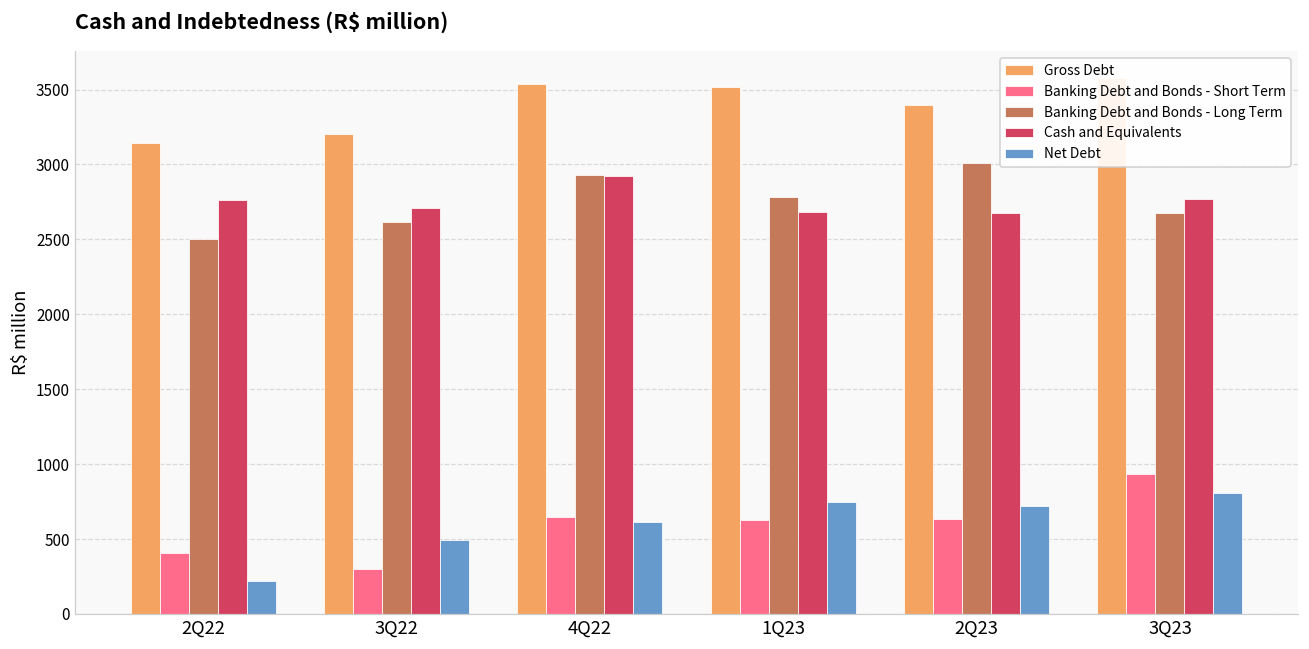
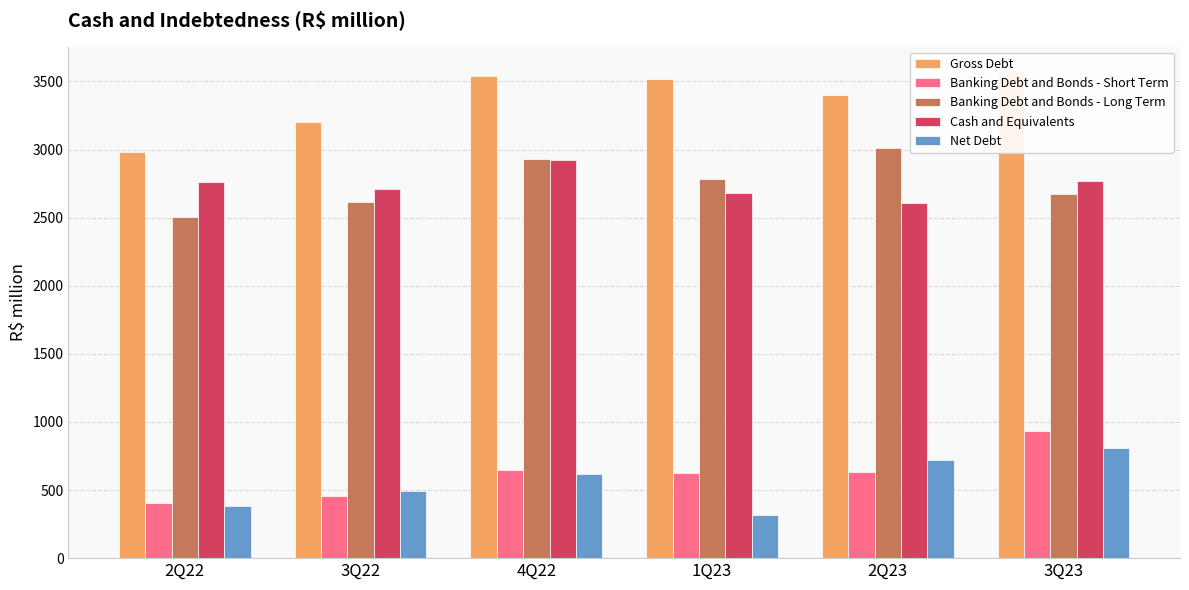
  {
    "Gross Debt": {
-     "2Q22": 3140,
+     "2Q22": 2980,
      "3Q22": 3210,
      "4Q22": 3540,
      "1Q23": 3520,
      "2Q23": 3400
    },
    "Banking Debt and Bonds - Short Term": {
      "2Q22": 410,
-     "3Q22": 300,
+     "3Q22": 460,
      "4Q22": 650,
      "1Q23": 620,
      "2Q23": 640,
      "3Q23": 930
    },
    "Banking Debt and Bonds - Long Term": {
      "2Q22": 2510,
      "3Q22": 2620,
      "4Q22": 2930,
      "1Q23": 2780,
      "2Q23": 3010,
      "3Q23": 2670
    },
    "Cash and Equivalents": {
      "2Q22": 2760,
      "3Q22": 2710,
      "4Q22": 2920,
      "1Q23": 2680,
-     "2Q23": 2680,
+     "2Q23": 2610,
      "3Q23": 2770
    },
    "Net Debt": {
-     "2Q22": 220,
+     "2Q22": 380,
      "3Q22": 490,
      "4Q22": 610,
-     "1Q23": 750,
+     "1Q23": 320,
      "2Q23": 720,
      "3Q23": 810
    }
  }
